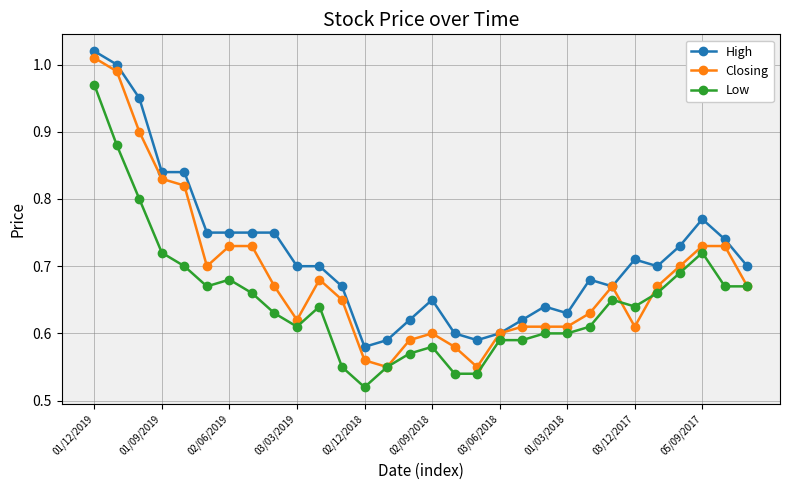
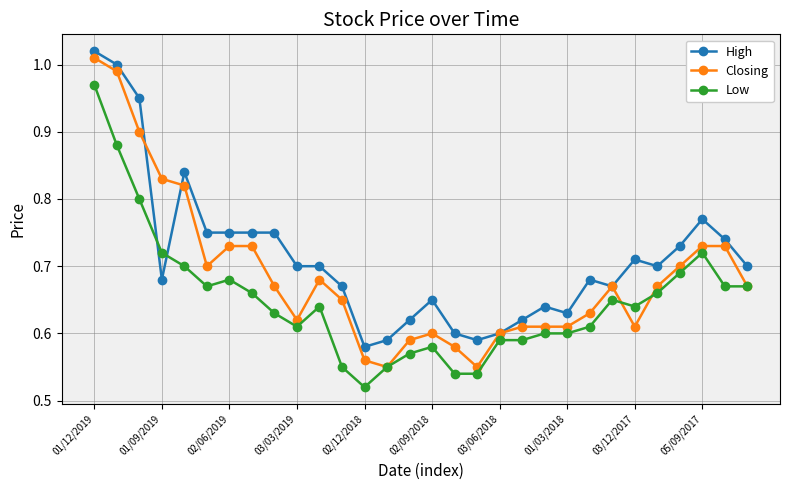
  {
    "High": {
      "01/12/2019": 1.02,
-     "01/09/2019": 0.84,
+     "01/09/2019": 0.68,
      "02/06/2019": 0.75,
      "03/03/2019": 0.70,
      "02/12/2018": 0.58,
      "02/09/2018": 0.65,
      "01/03/2018": 0.63,
      "03/12/2017": 0.71,
      "05/09/2017": 0.77
    },
    "Closing": {
      "01/12/2019": 1.01,
      "01/09/2019": 0.83,
      "02/06/2019": 0.73,
      "03/03/2019": 0.62,
      "02/12/2018": 0.56,
      "02/09/2018": 0.60,
      "01/03/2018": 0.61,
      "03/12/2017": 0.61,
      "05/09/2017": 0.73
    },
    "Low": {
      "01/12/2019": 0.97,
      "01/09/2019": 0.72,
      "02/06/2019": 0.68,
      "03/03/2019": 0.61,
      "02/12/2018": 0.52,
      "02/09/2018": 0.58,
      "03/06/2018": 0.59,
      "01/03/2018": 0.60,
      "03/12/2017": 0.64,
      "05/09/2017": 0.72
    }
  }
